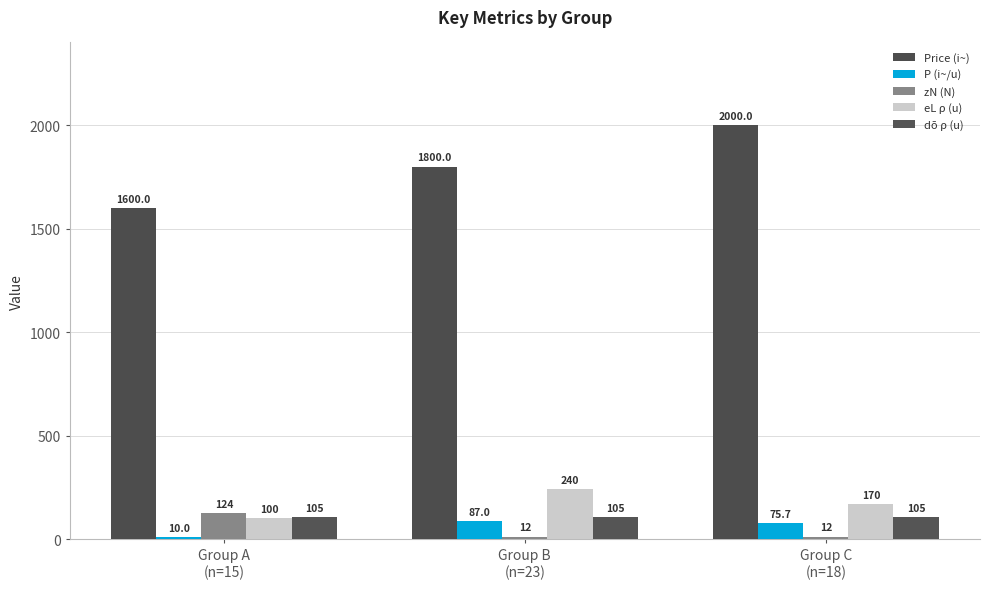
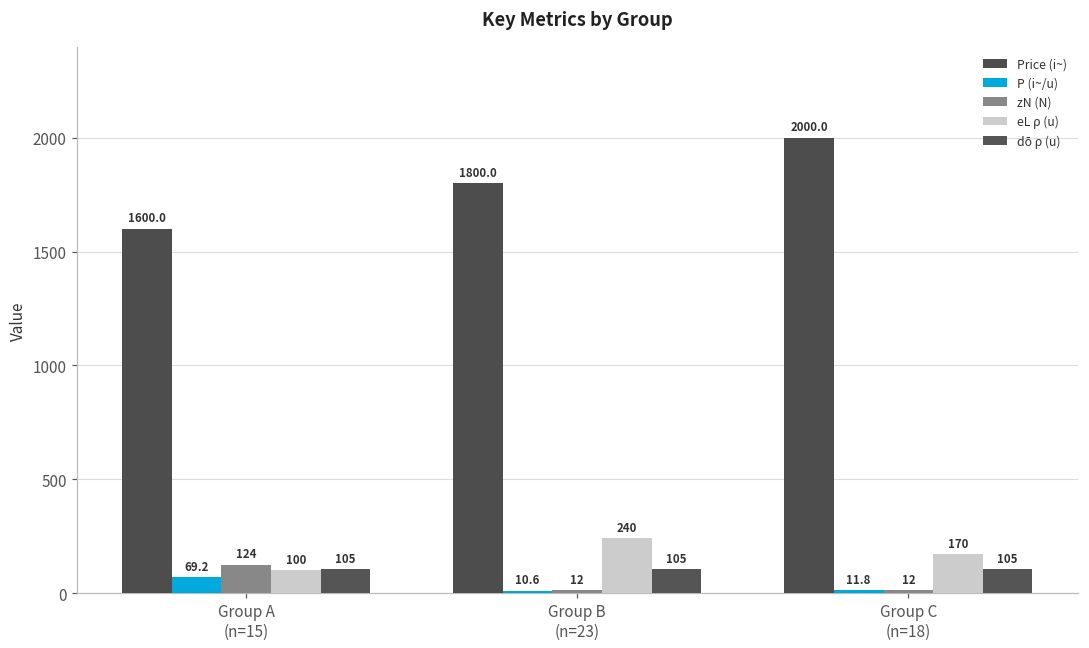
  {
    "P (i~/u)": {
-     "Group A (n=15)": 10.0,
-     "Group B (n=23)": 87.0,
-     "Group C (n=18)": 75.7
+     "Group A (n=15)": 69.2,
+     "Group B (n=23)": 10.6,
+     "Group C (n=18)": 11.8
    },
    "zN (N)": {
      "Group A (n=15)": 124,
      "Group B (n=23)": 12,
      "Group C (n=18)": 12
    },
    "eL ρ (u)": {
      "Group A (n=15)": 100,
      "Group B (n=23)": 240,
      "Group C (n=18)": 170
    }
  }
